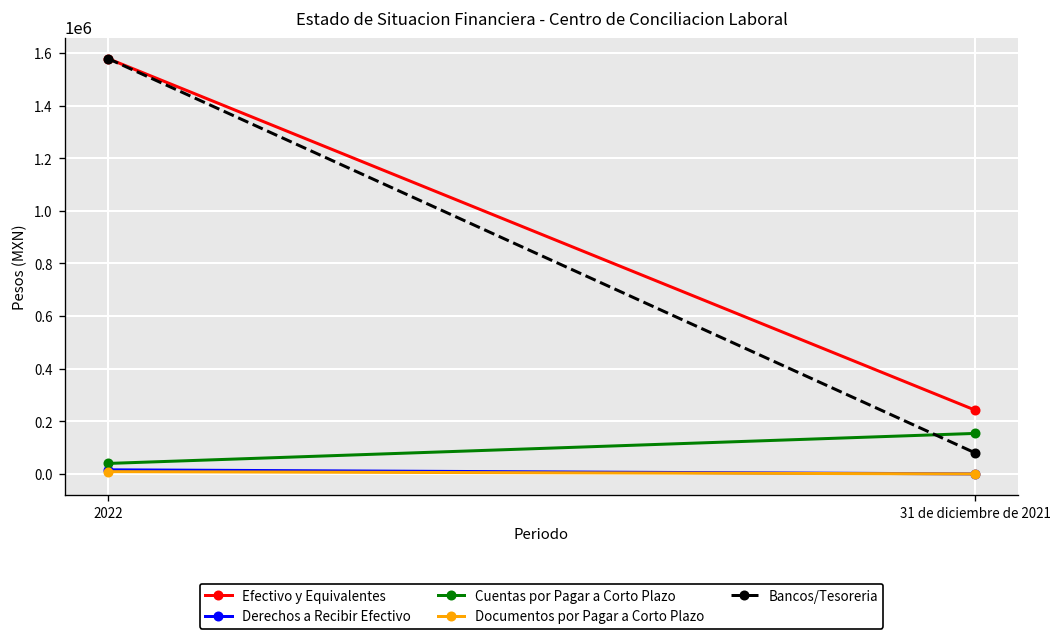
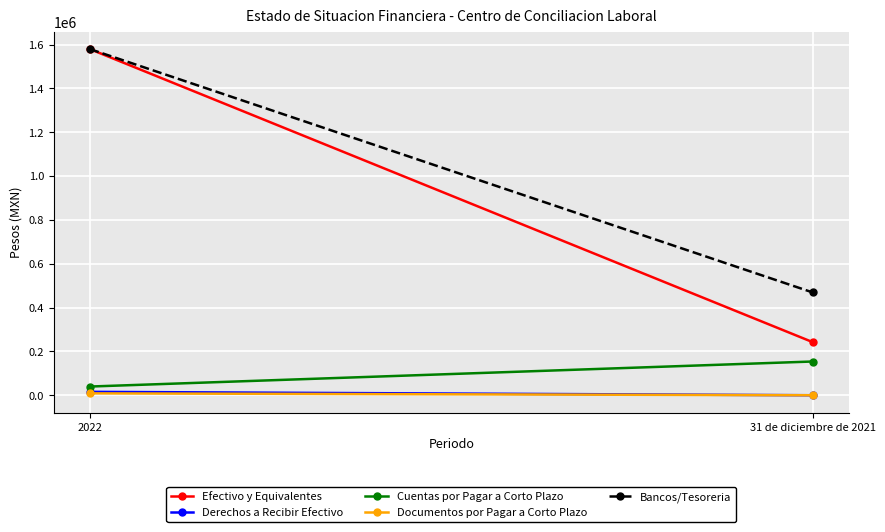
  {
    "Efectivo y Equivalentes": {
      "31 de diciembre de 2021": 240000
    },
    "Cuentas por Pagar a Corto Plazo": {
      "2022": 40000,
      "31 de diciembre de 2021": 150000
    },
    "Bancos/Tesoreria": {
-     "31 de diciembre de 2021": 80000
+     "31 de diciembre de 2021": 470000
    }
  }
